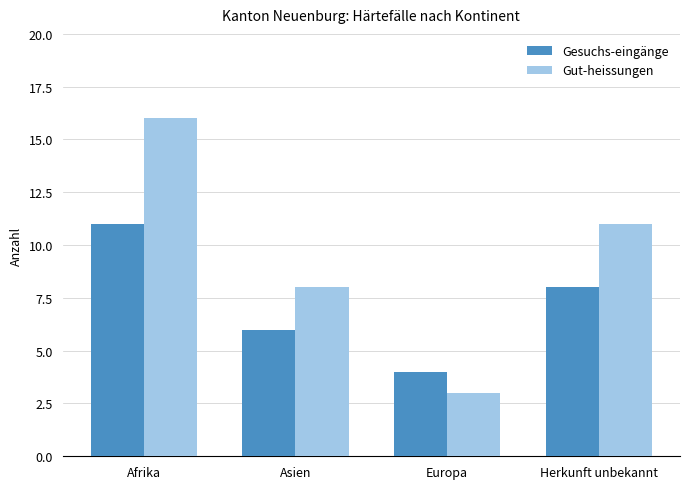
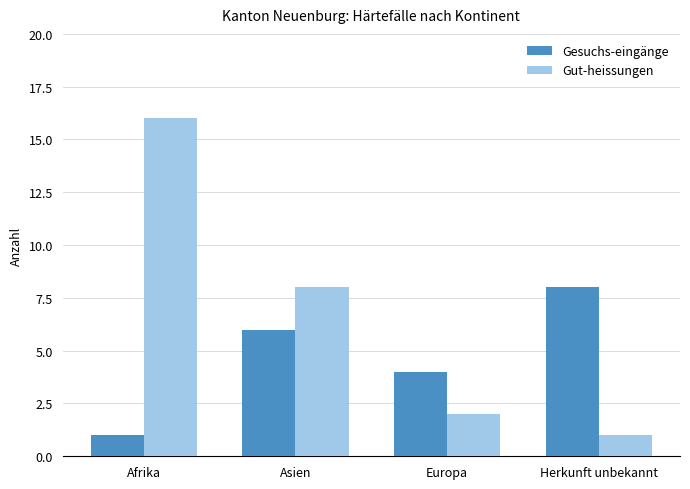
  {
    "Gesuchs-eingänge": {
-     "Afrika": 11,
+     "Afrika": 1,
      "Asien": 6,
      "Europa": 4,
      "Herkunft unbekannt": 8
    },
    "Gut-heissungen": {
      "Afrika": 16,
      "Asien": 8,
-     "Europa": 3,
-     "Herkunft unbekannt": 11
+     "Europa": 2,
+     "Herkunft unbekannt": 1
    }
  }
